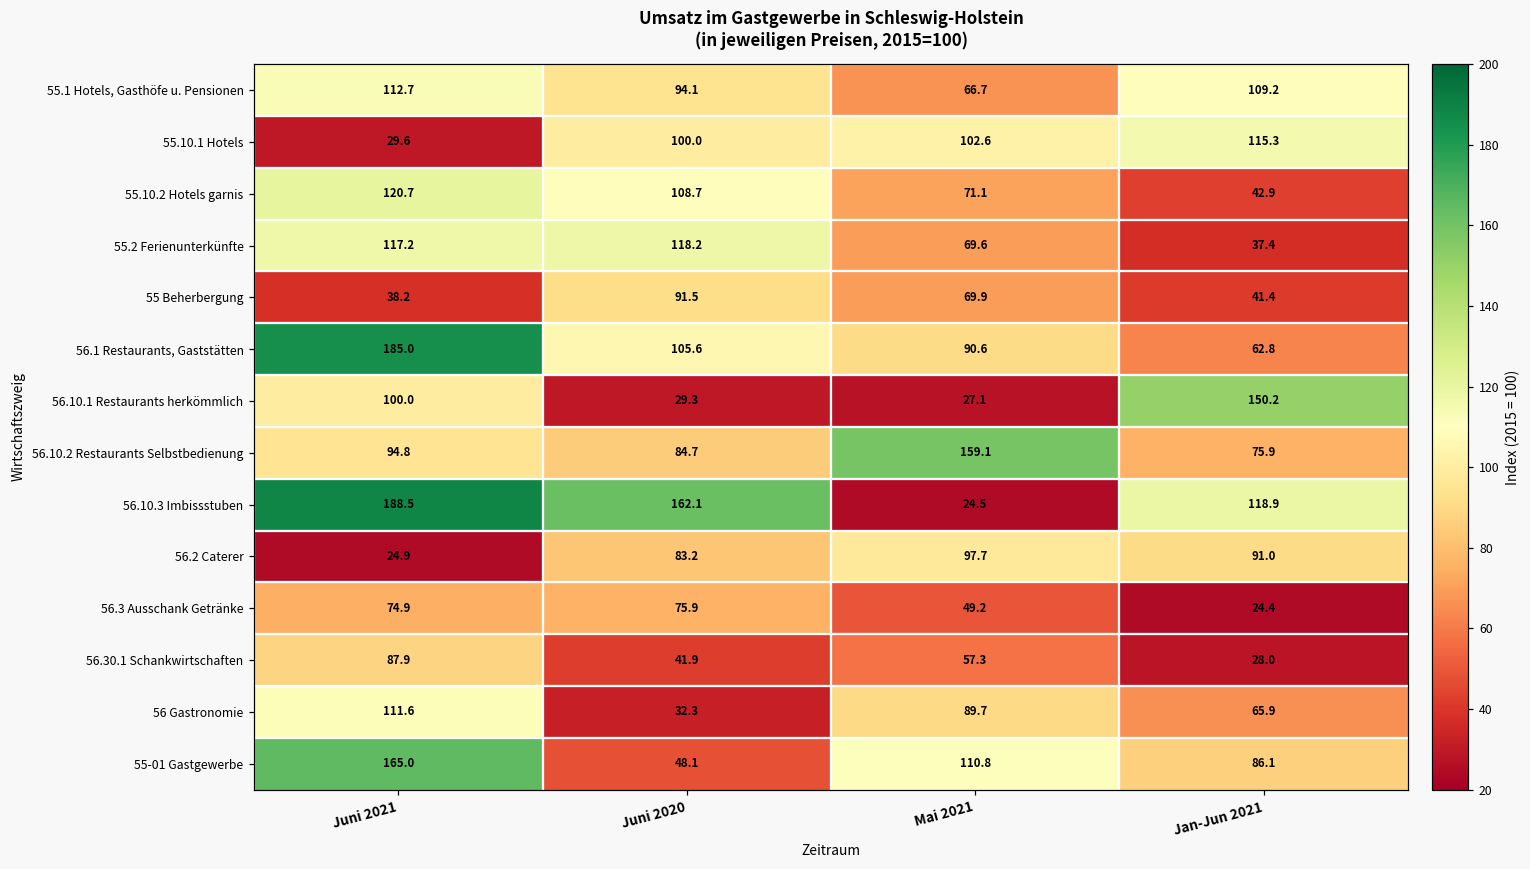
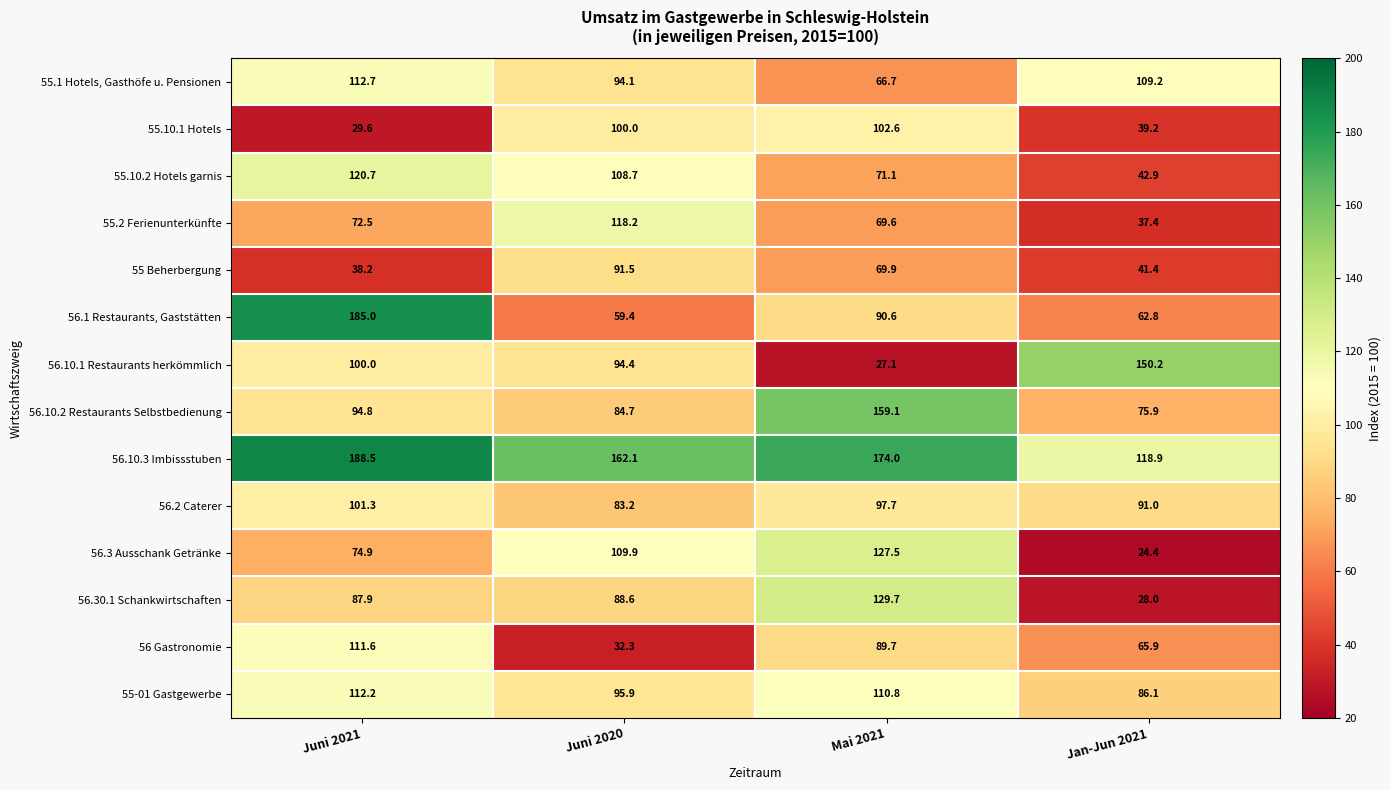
  {
    "55.1 Hotels, Gasthöfe u. Pensionen": {
      "Juni 2021": 112.7,
      "Juni 2020": 94.1,
      "Mai 2021": 66.7,
      "Jan-Jun 2021": 109.2
    },
    "55.10.1 Hotels": {
      "Juni 2021": 29.6,
      "Juni 2020": 100.0,
      "Mai 2021": 102.6,
-     "Jan-Jun 2021": 115.3
+     "Jan-Jun 2021": 39.2
    },
    "55.10.2 Hotels garnis": {
      "Juni 2021": 120.7,
      "Juni 2020": 108.7,
      "Mai 2021": 71.1,
      "Jan-Jun 2021": 42.9
    },
    "55.2 Ferienunterkünfte": {
-     "Juni 2021": 117.2,
+     "Juni 2021": 72.5,
      "Juni 2020": 118.2,
      "Mai 2021": 69.6,
      "Jan-Jun 2021": 37.4
    },
    "55 Beherbergung": {
      "Juni 2021": 38.2,
      "Juni 2020": 91.5,
      "Mai 2021": 69.9,
      "Jan-Jun 2021": 41.4
    },
    "56.1 Restaurants, Gaststätten": {
      "Juni 2021": 185.0,
-     "Juni 2020": 105.6,
+     "Juni 2020": 59.4,
      "Mai 2021": 90.6,
      "Jan-Jun 2021": 62.8
    },
    "56.10.1 Restaurants herkömmlich": {
      "Juni 2021": 100.0,
-     "Juni 2020": 29.3,
+     "Juni 2020": 94.4,
      "Mai 2021": 27.1,
      "Jan-Jun 2021": 150.2
    },
    "56.10.2 Restaurants Selbstbedienung": {
      "Juni 2021": 94.8,
      "Juni 2020": 84.7,
      "Mai 2021": 159.1,
      "Jan-Jun 2021": 75.9
    },
    "56.10.3 Imbissstuben": {
      "Juni 2021": 188.5,
      "Juni 2020": 162.1,
-     "Mai 2021": 24.5,
+     "Mai 2021": 174.0,
      "Jan-Jun 2021": 118.9
    },
    "56.2 Caterer": {
-     "Juni 2021": 24.9,
+     "Juni 2021": 101.3,
      "Juni 2020": 83.2,
      "Mai 2021": 97.7,
      "Jan-Jun 2021": 91.0
    },
    "56.3 Ausschank Getränke": {
      "Juni 2021": 74.9,
-     "Juni 2020": 75.9,
-     "Mai 2021": 49.2,
+     "Juni 2020": 109.9,
+     "Mai 2021": 127.5,
      "Jan-Jun 2021": 24.4
    },
    "56.30.1 Schankwirtschaften": {
      "Juni 2021": 87.9,
-     "Juni 2020": 41.9,
-     "Mai 2021": 57.3,
+     "Juni 2020": 88.6,
+     "Mai 2021": 129.7,
      "Jan-Jun 2021": 28.0
    },
    "56 Gastronomie": {
      "Juni 2021": 111.6,
      "Juni 2020": 32.3,
      "Mai 2021": 89.7,
      "Jan-Jun 2021": 65.9
    },
    "55-01 Gastgewerbe": {
-     "Juni 2021": 165.0,
-     "Juni 2020": 48.1,
+     "Juni 2021": 112.2,
+     "Juni 2020": 95.9,
      "Mai 2021": 110.8,
      "Jan-Jun 2021": 86.1
    }
  }
